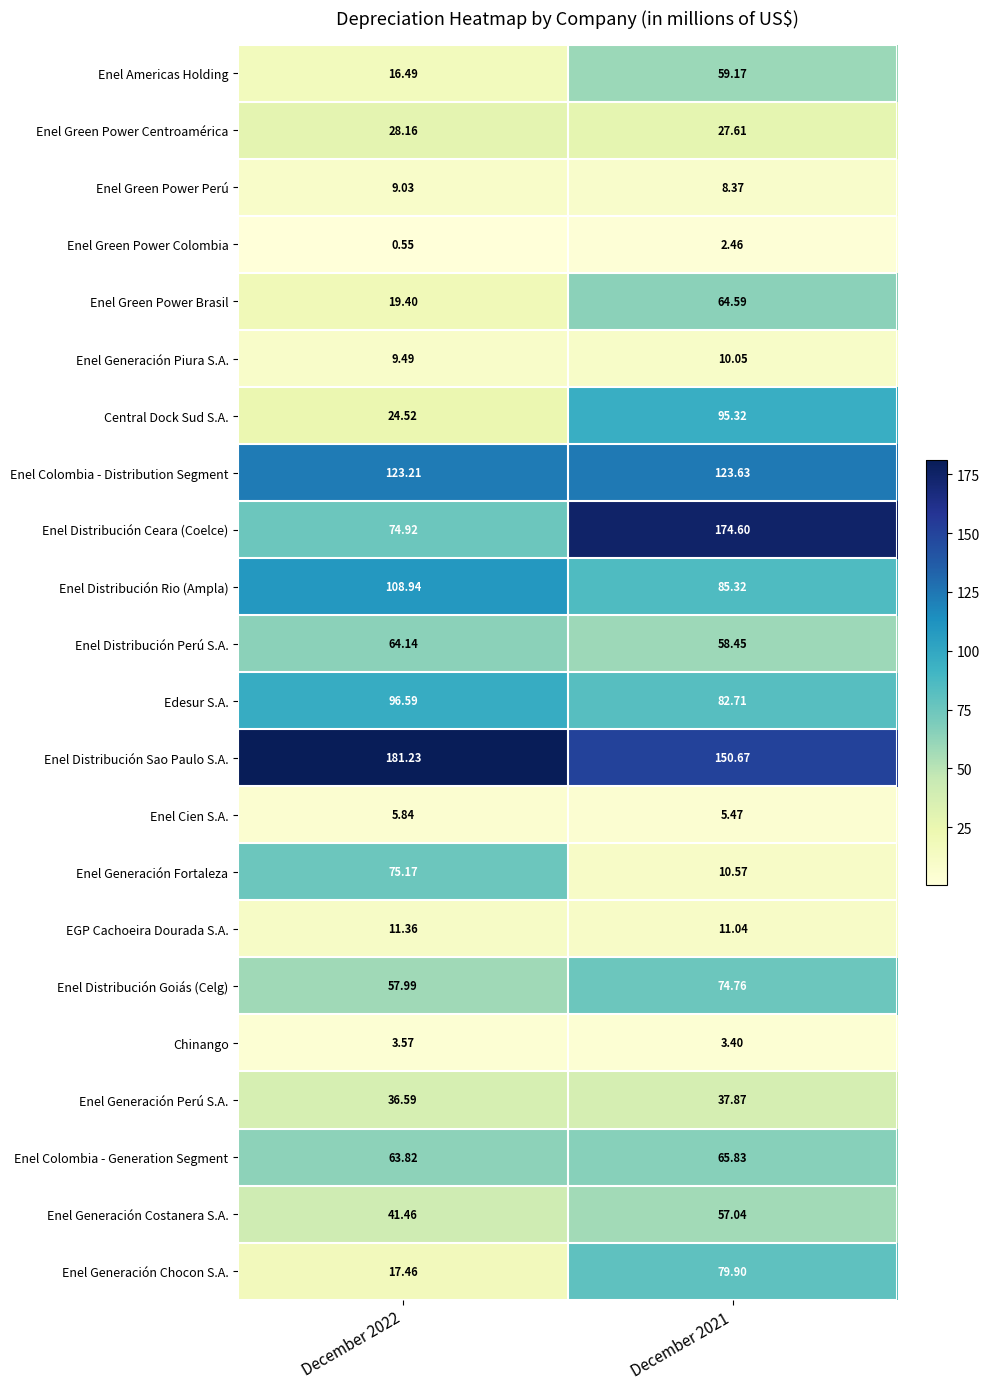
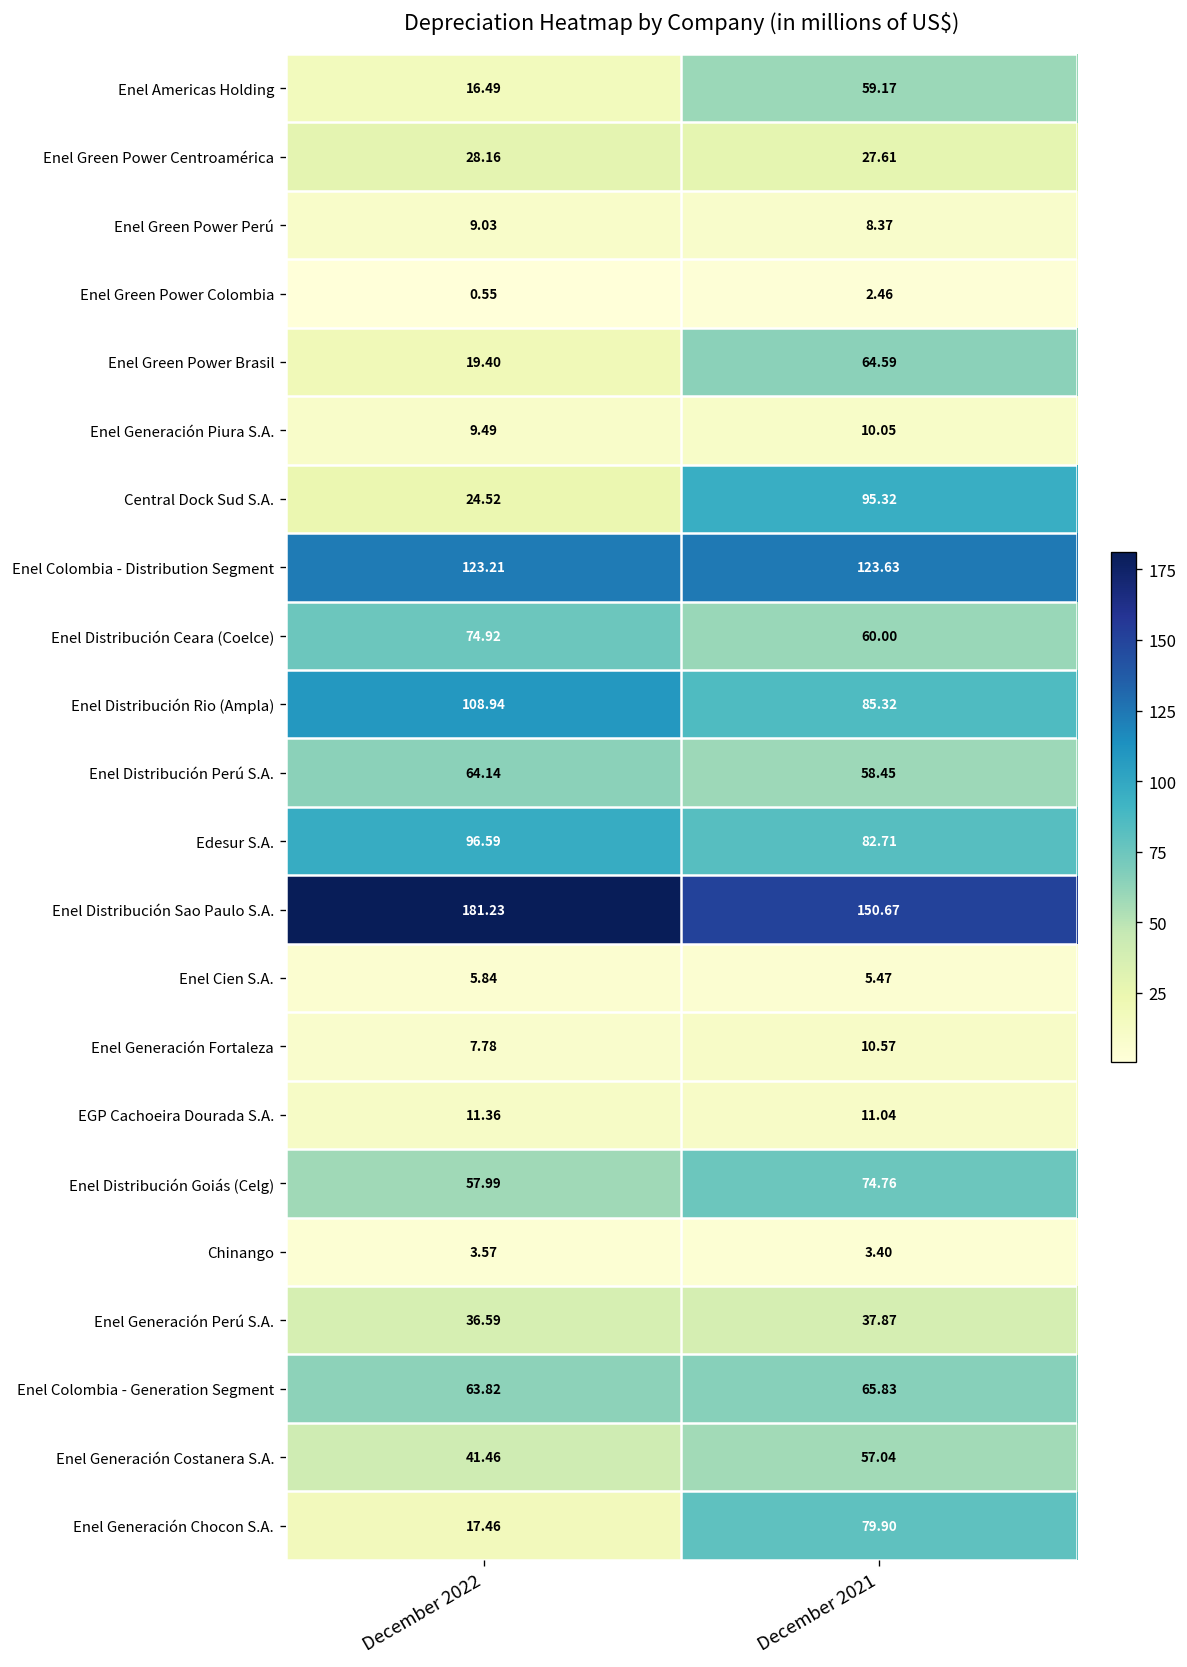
  {
    "Enel Americas Holding": {
      "December 2022": 16.49,
      "December 2021": 59.17
    },
    "Enel Green Power Centroamérica": {
      "December 2022": 28.16,
      "December 2021": 27.61
    },
    "Enel Green Power Perú": {
      "December 2022": 9.03,
      "December 2021": 8.37
    },
    "Enel Green Power Colombia": {
      "December 2022": 0.55,
      "December 2021": 2.46
    },
    "Enel Green Power Brasil": {
      "December 2022": 19.40,
      "December 2021": 64.59
    },
    "Enel Generación Piura S.A.": {
      "December 2022": 9.49,
      "December 2021": 10.05
    },
    "Central Dock Sud S.A.": {
      "December 2022": 24.52,
      "December 2021": 95.32
    },
    "Enel Colombia - Distribution Segment": {
      "December 2022": 123.21,
      "December 2021": 123.63
    },
    "Enel Distribución Ceara (Coelce)": {
      "December 2022": 74.92,
-     "December 2021": 174.60
+     "December 2021": 60.00
    },
    "Enel Distribución Rio (Ampla)": {
      "December 2022": 108.94,
      "December 2021": 85.32
    },
    "Enel Distribución Perú S.A.": {
      "December 2022": 64.14,
      "December 2021": 58.45
    },
    "Edesur S.A.": {
      "December 2022": 96.59,
      "December 2021": 82.71
    },
    "Enel Distribución Sao Paulo S.A.": {
      "December 2022": 181.23,
      "December 2021": 150.67
    },
    "Enel Cien S.A.": {
      "December 2022": 5.84,
      "December 2021": 5.47
    },
    "Enel Generación Fortaleza": {
-     "December 2022": 75.17,
+     "December 2022": 7.78,
      "December 2021": 10.57
    },
    "EGP Cachoeira Dourada S.A.": {
      "December 2022": 11.36,
      "December 2021": 11.04
    },
    "Enel Distribución Goiás (Celg)": {
      "December 2022": 57.99,
      "December 2021": 74.76
    },
    "Chinango": {
      "December 2022": 3.57,
      "December 2021": 3.40
    },
    "Enel Generación Perú S.A.": {
      "December 2022": 36.59,
      "December 2021": 37.87
    },
    "Enel Colombia - Generation Segment": {
      "December 2022": 63.82,
      "December 2021": 65.83
    },
    "Enel Generación Costanera S.A.": {
      "December 2022": 41.46,
      "December 2021": 57.04
    },
    "Enel Generación Chocon S.A.": {
      "December 2022": 17.46,
      "December 2021": 79.90
    }
  }
